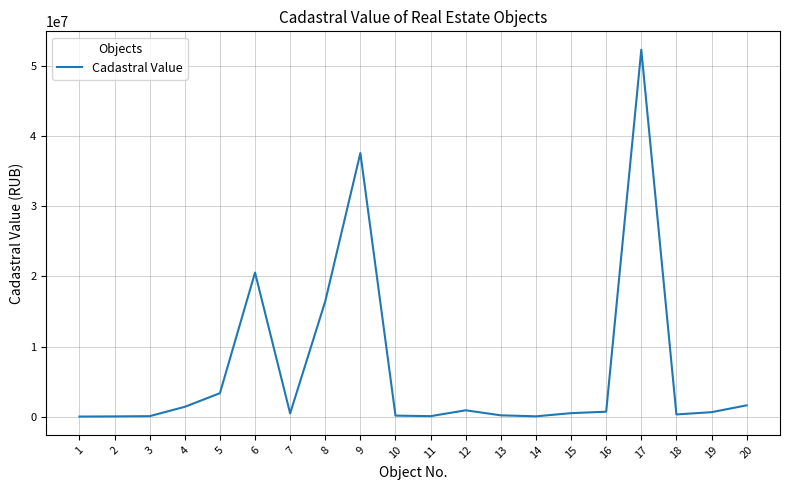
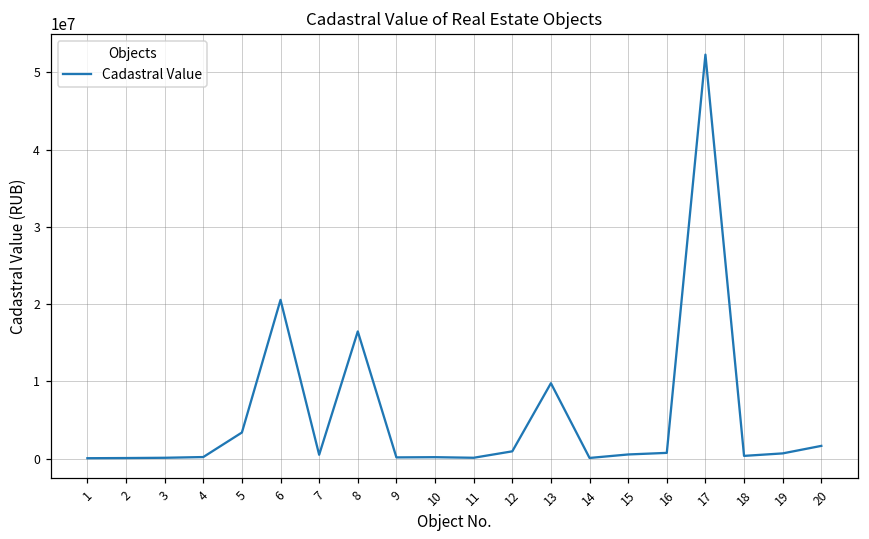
  {
    "1": 0,
    "2": 0,
    "3": 0,
-   "4": 1000000,
+   "4": 0,
    "5": 3000000,
    "6": 21000000,
    "7": 0,
    "8": 16000000,
-   "9": 38000000,
+   "9": 0,
    "10": 0,
    "11": 0,
    "12": 1000000,
-   "13": 0,
+   "13": 10000000,
    "14": 0,
    "15": 1000000,
    "16": 1000000,
    "17": 52000000,
    "18": 0,
    "19": 1000000,
    "20": 2000000
  }
